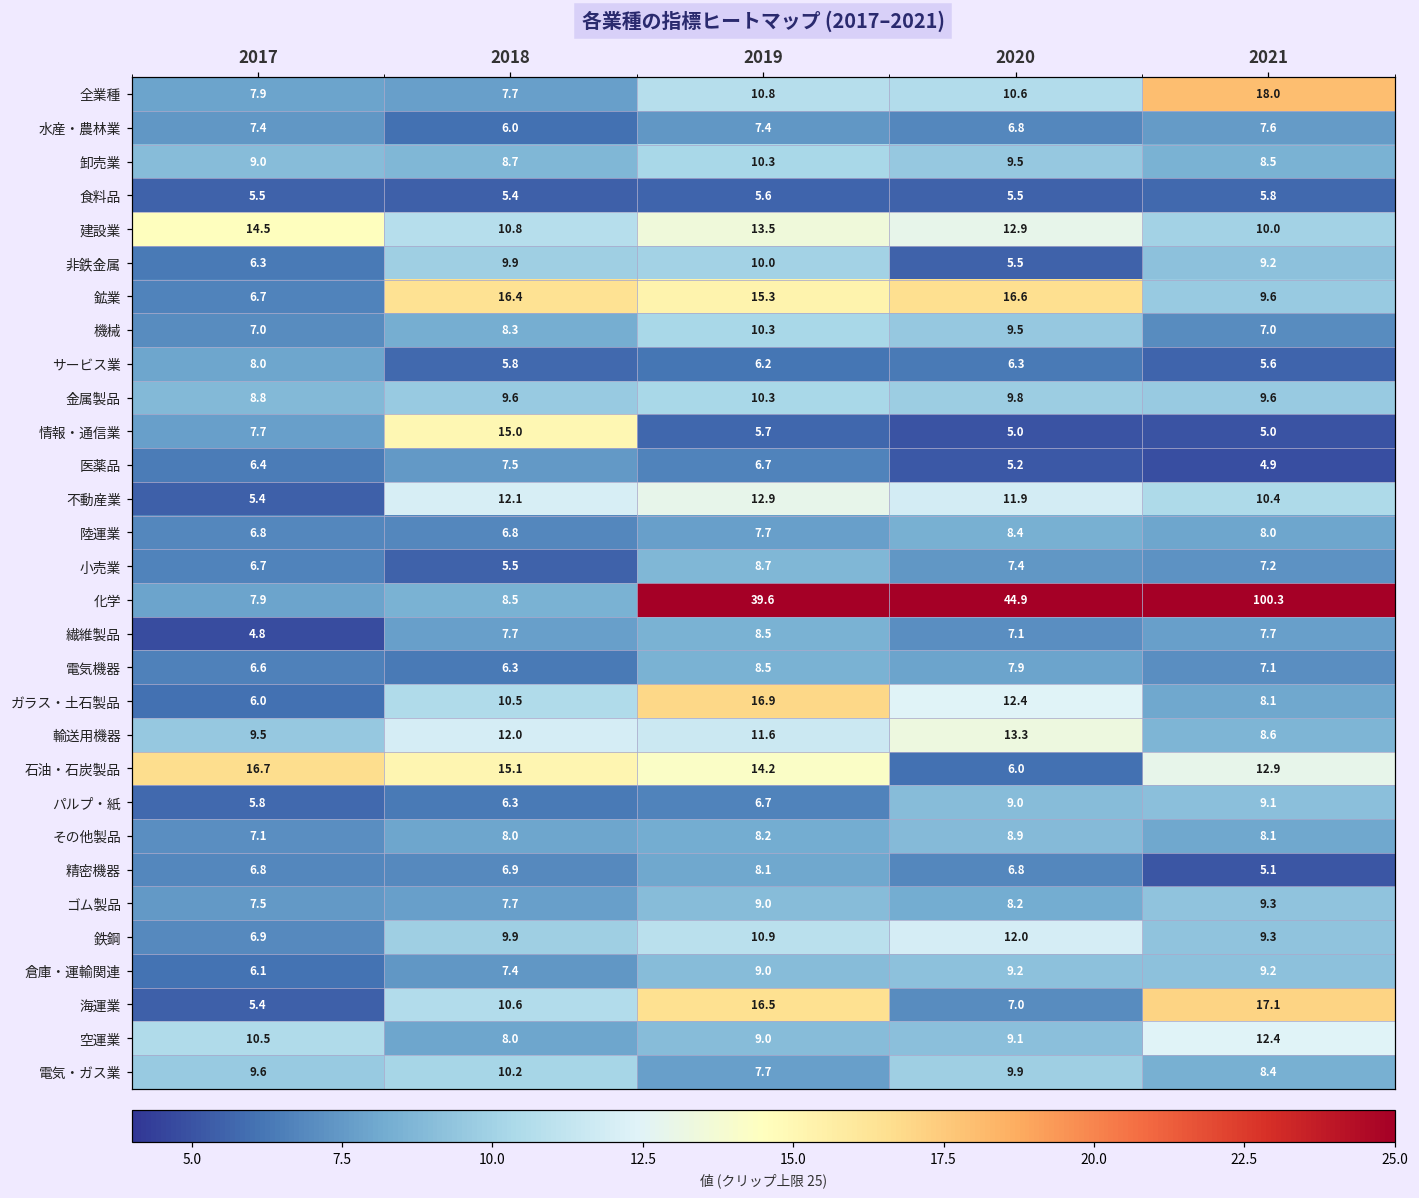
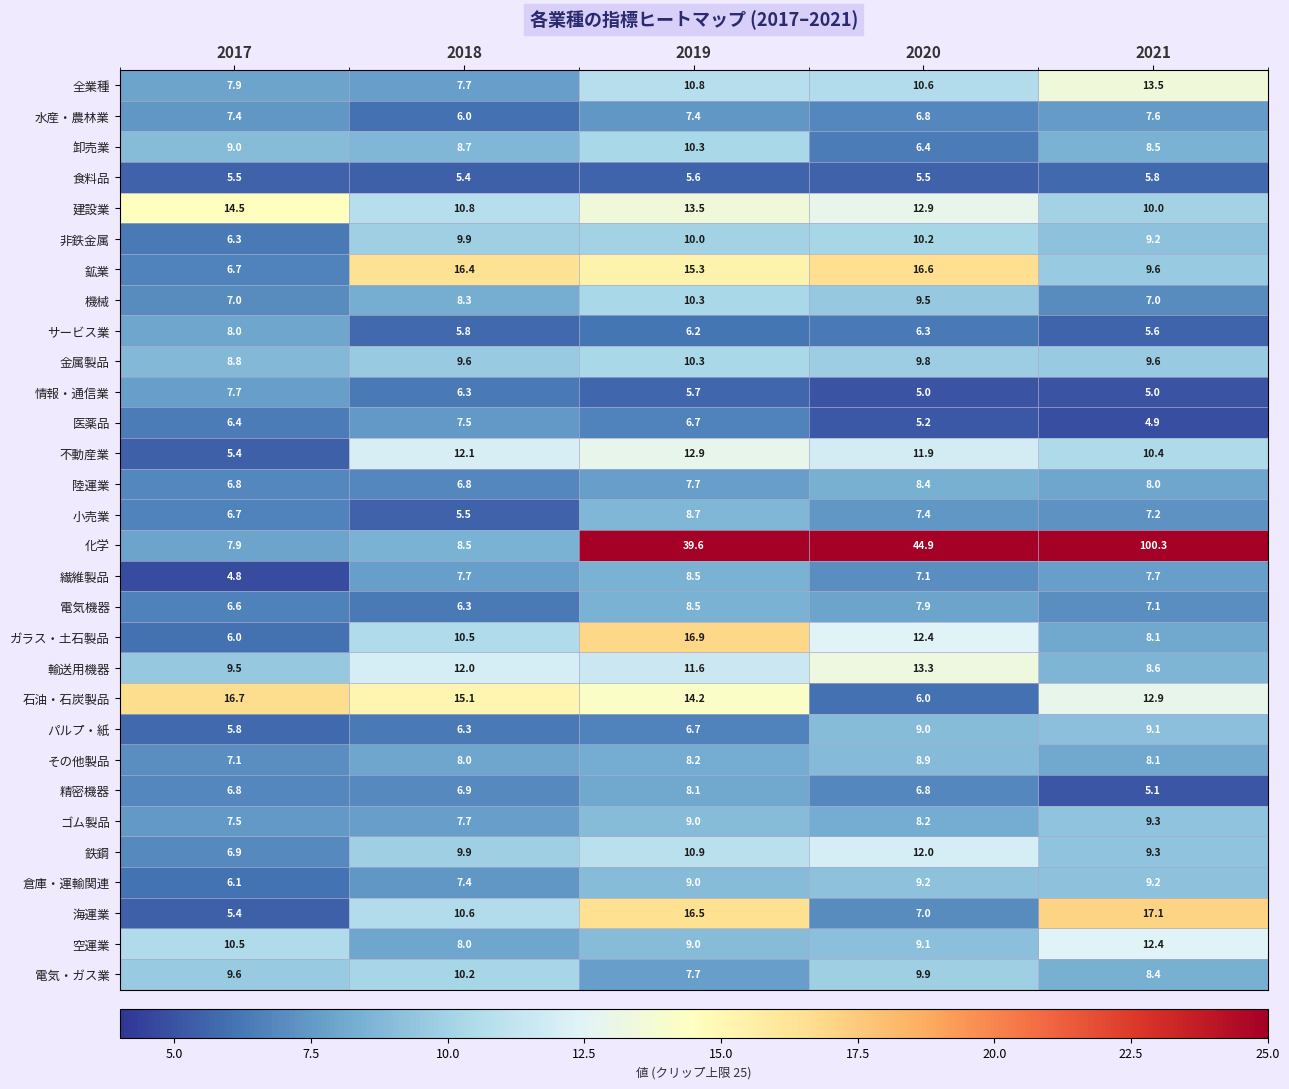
  {
    "全業種": {
      "2017": 7.9,
      "2018": 7.7,
      "2019": 10.8,
      "2020": 10.6,
-     "2021": 18.0
+     "2021": 13.5
    },
    "水産・農林業": {
      "2017": 7.4,
      "2018": 6.0,
      "2019": 7.4,
      "2020": 6.8,
      "2021": 7.6
    },
    "卸売業": {
      "2017": 9.0,
      "2018": 8.7,
      "2019": 10.3,
-     "2020": 9.5,
+     "2020": 6.4,
      "2021": 8.5
    },
    "食料品": {
      "2017": 5.5,
      "2018": 5.4,
      "2019": 5.6,
      "2020": 5.5,
      "2021": 5.8
    },
    "建設業": {
      "2017": 14.5,
      "2018": 10.8,
      "2019": 13.5,
      "2020": 12.9,
      "2021": 10.0
    },
    "非鉄金属": {
      "2017": 6.3,
      "2018": 9.9,
      "2019": 10.0,
-     "2020": 5.5,
+     "2020": 10.2,
      "2021": 9.2
    },
    "鉱業": {
      "2017": 6.7,
      "2018": 16.4,
      "2019": 15.3,
      "2020": 16.6,
      "2021": 9.6
    },
    "機械": {
      "2017": 7.0,
      "2018": 8.3,
      "2019": 10.3,
      "2020": 9.5,
      "2021": 7.0
    },
    "サービス業": {
      "2017": 8.0,
      "2018": 5.8,
      "2019": 6.2,
      "2020": 6.3,
      "2021": 5.6
    },
    "金属製品": {
      "2017": 8.8,
      "2018": 9.6,
      "2019": 10.3,
      "2020": 9.8,
      "2021": 9.6
    },
    "情報・通信業": {
      "2017": 7.7,
-     "2018": 15.0,
+     "2018": 6.3,
      "2019": 5.7,
      "2020": 5.0,
      "2021": 5.0
    },
    "医薬品": {
      "2017": 6.4,
      "2018": 7.5,
      "2019": 6.7,
      "2020": 5.2,
      "2021": 4.9
    },
    "不動産業": {
      "2017": 5.4,
      "2018": 12.1,
      "2019": 12.9,
      "2020": 11.9,
      "2021": 10.4
    },
    "陸運業": {
      "2017": 6.8,
      "2018": 6.8,
      "2019": 7.7,
      "2020": 8.4,
      "2021": 8.0
    },
    "小売業": {
      "2017": 6.7,
      "2018": 5.5,
      "2019": 8.7,
      "2020": 7.4,
      "2021": 7.2
    },
    "化学": {
      "2017": 7.9,
      "2018": 8.5,
      "2019": 39.6,
      "2020": 44.9,
      "2021": 100.3
    },
    "繊維製品": {
      "2017": 4.8,
      "2018": 7.7,
      "2019": 8.5,
      "2020": 7.1,
      "2021": 7.7
    },
    "電気機器": {
      "2017": 6.6,
      "2018": 6.3,
      "2019": 8.5,
      "2020": 7.9,
      "2021": 7.1
    },
    "ガラス・土石製品": {
      "2017": 6.0,
      "2018": 10.5,
      "2019": 16.9,
      "2020": 12.4,
      "2021": 8.1
    },
    "輸送用機器": {
      "2017": 9.5,
      "2018": 12.0,
      "2019": 11.6,
      "2020": 13.3,
      "2021": 8.6
    },
    "石油・石炭製品": {
      "2017": 16.7,
      "2018": 15.1,
      "2019": 14.2,
      "2020": 6.0,
      "2021": 12.9
    },
    "パルプ・紙": {
      "2017": 5.8,
      "2018": 6.3,
      "2019": 6.7,
      "2020": 9.0,
      "2021": 9.1
    },
    "その他製品": {
      "2017": 7.1,
      "2018": 8.0,
      "2019": 8.2,
      "2020": 8.9,
      "2021": 8.1
    },
    "精密機器": {
      "2017": 6.8,
      "2018": 6.9,
      "2019": 8.1,
      "2020": 6.8,
      "2021": 5.1
    },
    "ゴム製品": {
      "2017": 7.5,
      "2018": 7.7,
      "2019": 9.0,
      "2020": 8.2,
      "2021": 9.3
    },
    "鉄鋼": {
      "2017": 6.9,
      "2018": 9.9,
      "2019": 10.9,
      "2020": 12.0,
      "2021": 9.3
    },
    "倉庫・運輸関連": {
      "2017": 6.1,
      "2018": 7.4,
      "2019": 9.0,
      "2020": 9.2,
      "2021": 9.2
    },
    "海運業": {
      "2017": 5.4,
      "2018": 10.6,
      "2019": 16.5,
      "2020": 7.0,
      "2021": 17.1
    },
    "空運業": {
      "2017": 10.5,
      "2018": 8.0,
      "2019": 9.0,
      "2020": 9.1,
      "2021": 12.4
    },
    "電気・ガス業": {
      "2017": 9.6,
      "2018": 10.2,
      "2019": 7.7,
      "2020": 9.9,
      "2021": 8.4
    }
  }
